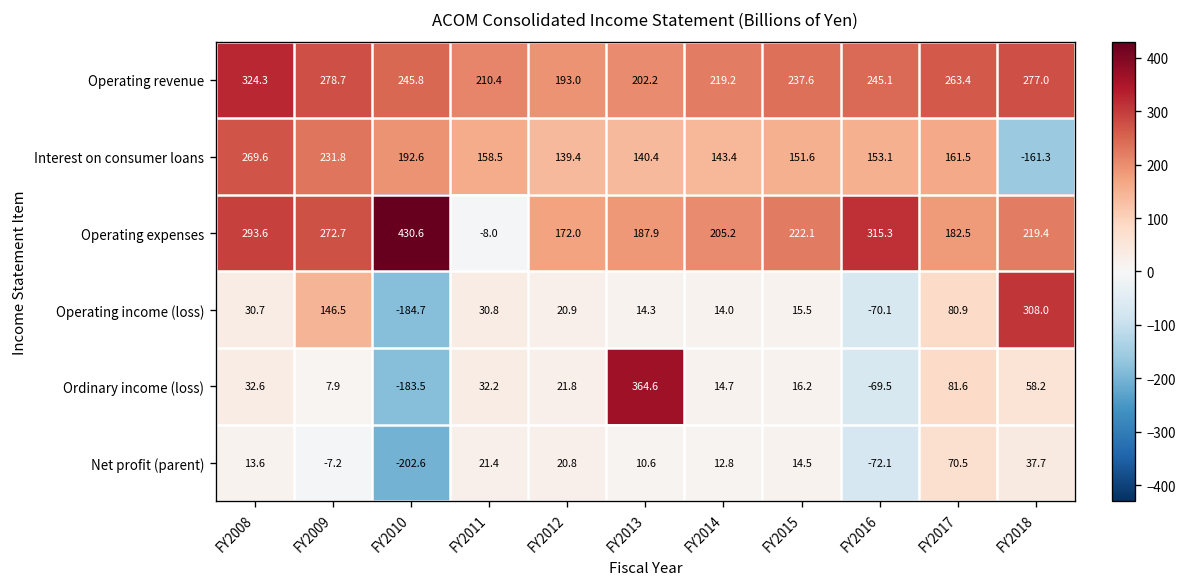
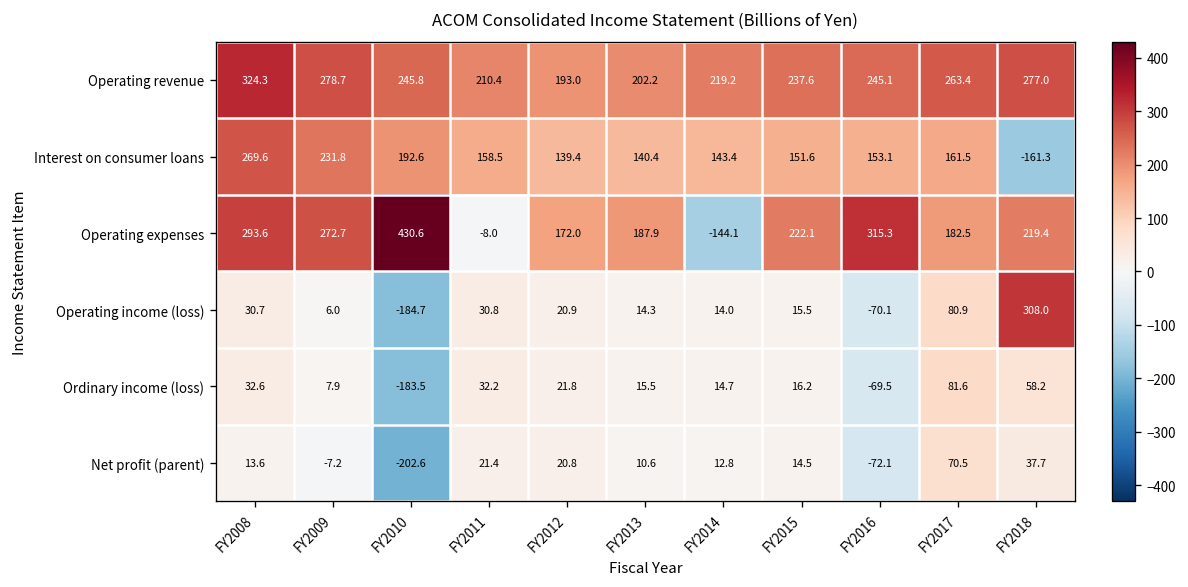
  {
    "Operating revenue": {
      "FY2008": 324.3,
      "FY2009": 278.7,
      "FY2010": 245.8,
      "FY2011": 210.4,
      "FY2012": 193.0,
      "FY2013": 202.2,
      "FY2014": 219.2,
      "FY2015": 237.6,
      "FY2016": 245.1,
      "FY2017": 263.4,
      "FY2018": 277.0
    },
    "Interest on consumer loans": {
      "FY2008": 269.6,
      "FY2009": 231.8,
      "FY2010": 192.6,
      "FY2011": 158.5,
      "FY2012": 139.4,
      "FY2013": 140.4,
      "FY2014": 143.4,
      "FY2015": 151.6,
      "FY2016": 153.1,
      "FY2017": 161.5,
      "FY2018": -161.3
    },
    "Operating expenses": {
      "FY2008": 293.6,
      "FY2009": 272.7,
      "FY2010": 430.6,
      "FY2011": -8.0,
      "FY2012": 172.0,
      "FY2013": 187.9,
-     "FY2014": 205.2,
+     "FY2014": -144.1,
      "FY2015": 222.1,
      "FY2016": 315.3,
      "FY2017": 182.5,
      "FY2018": 219.4
    },
    "Operating income (loss)": {
      "FY2008": 30.7,
-     "FY2009": 146.5,
+     "FY2009": 6.0,
      "FY2010": -184.7,
      "FY2011": 30.8,
      "FY2012": 20.9,
      "FY2013": 14.3,
      "FY2014": 14.0,
      "FY2015": 15.5,
      "FY2016": -70.1,
      "FY2017": 80.9,
      "FY2018": 308.0
    },
    "Ordinary income (loss)": {
      "FY2008": 32.6,
      "FY2009": 7.9,
      "FY2010": -183.5,
      "FY2011": 32.2,
      "FY2012": 21.8,
-     "FY2013": 364.6,
+     "FY2013": 15.5,
      "FY2014": 14.7,
      "FY2015": 16.2,
      "FY2016": -69.5,
      "FY2017": 81.6,
      "FY2018": 58.2
    },
    "Net profit (parent)": {
      "FY2008": 13.6,
      "FY2009": -7.2,
      "FY2010": -202.6,
      "FY2011": 21.4,
      "FY2012": 20.8,
      "FY2013": 10.6,
      "FY2014": 12.8,
      "FY2015": 14.5,
      "FY2016": -72.1,
      "FY2017": 70.5,
      "FY2018": 37.7
    }
  }
